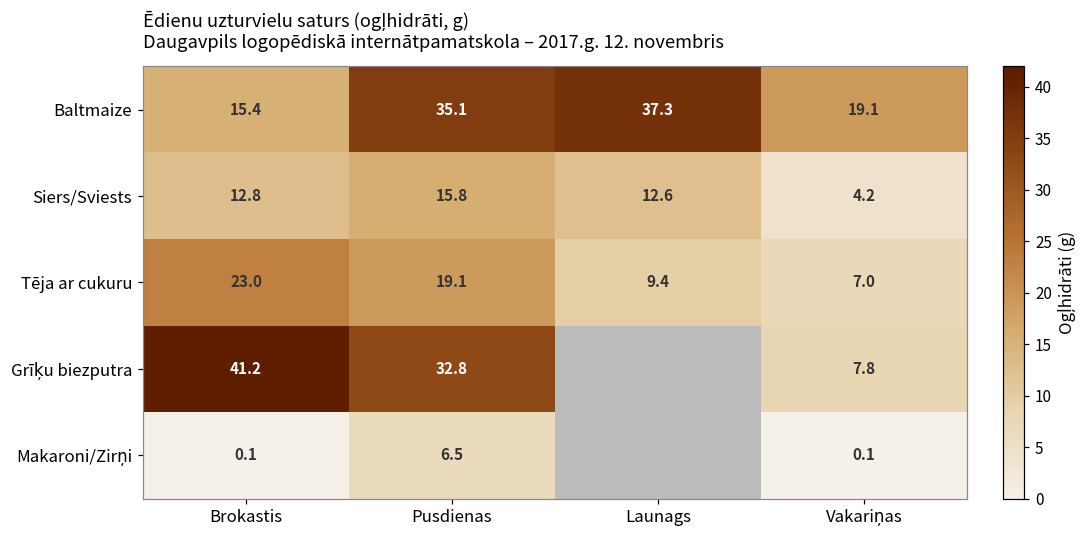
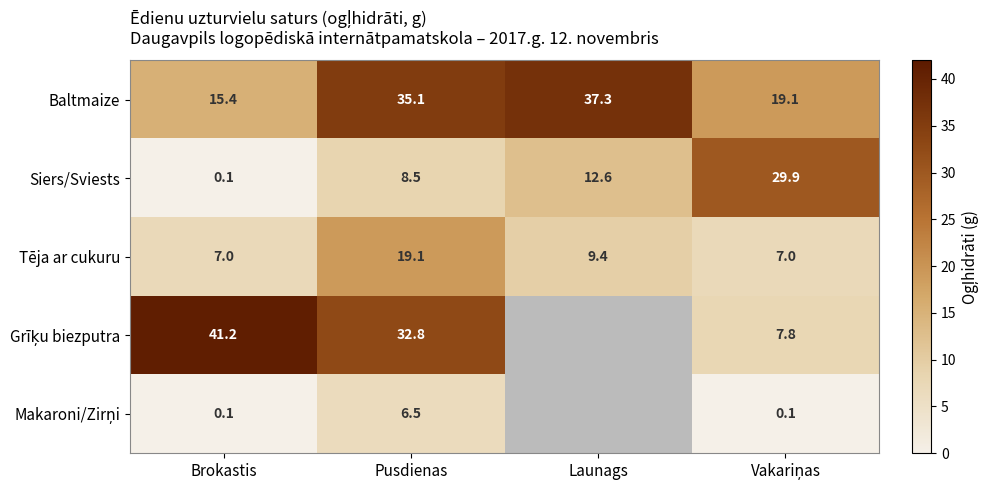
  {
    "Baltmaize": {
      "Brokastis": 15.4,
      "Pusdienas": 35.1,
      "Launags": 37.3,
      "Vakariņas": 19.1
    },
    "Siers/Sviests": {
-     "Brokastis": 12.8,
-     "Pusdienas": 15.8,
+     "Brokastis": 0.1,
+     "Pusdienas": 8.5,
      "Launags": 12.6,
-     "Vakariņas": 4.2
+     "Vakariņas": 29.9
    },
    "Tēja ar cukuru": {
-     "Brokastis": 23.0,
+     "Brokastis": 7.0,
      "Pusdienas": 19.1,
      "Launags": 9.4,
      "Vakariņas": 7.0
    },
    "Grīķu biezputra": {
      "Brokastis": 41.2,
      "Pusdienas": 32.8,
      "Vakariņas": 7.8
    },
    "Makaroni/Zirņi": {
      "Brokastis": 0.1,
      "Pusdienas": 6.5,
      "Vakariņas": 0.1
    }
  }
